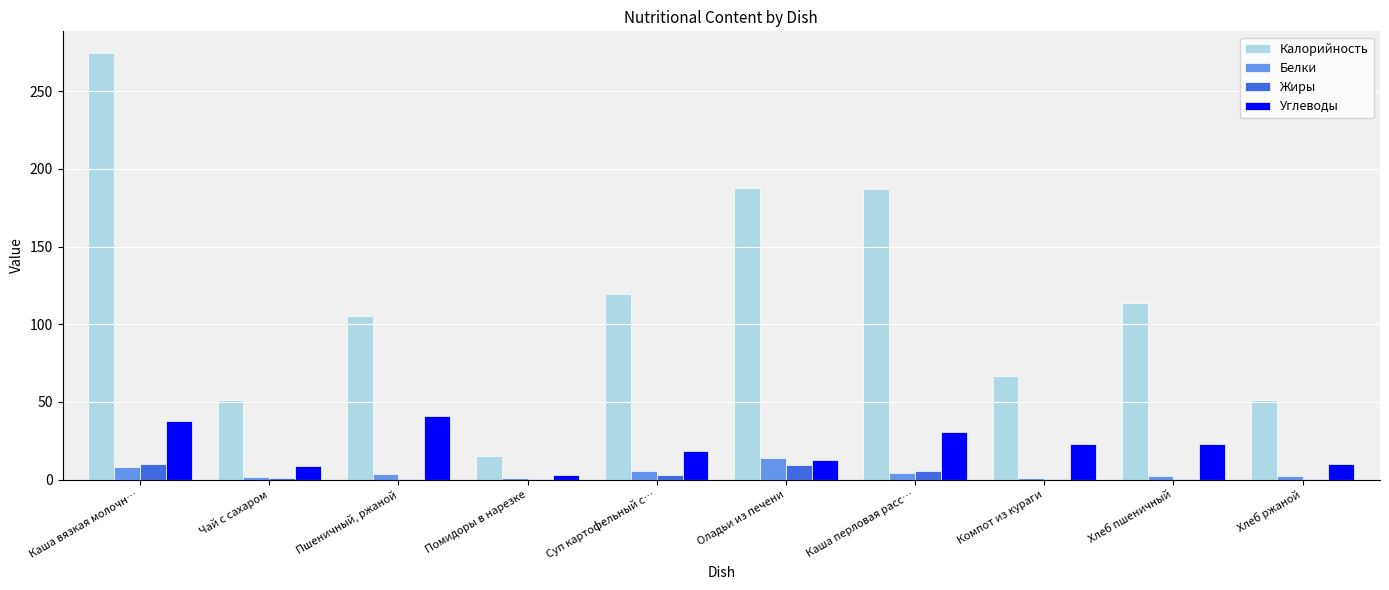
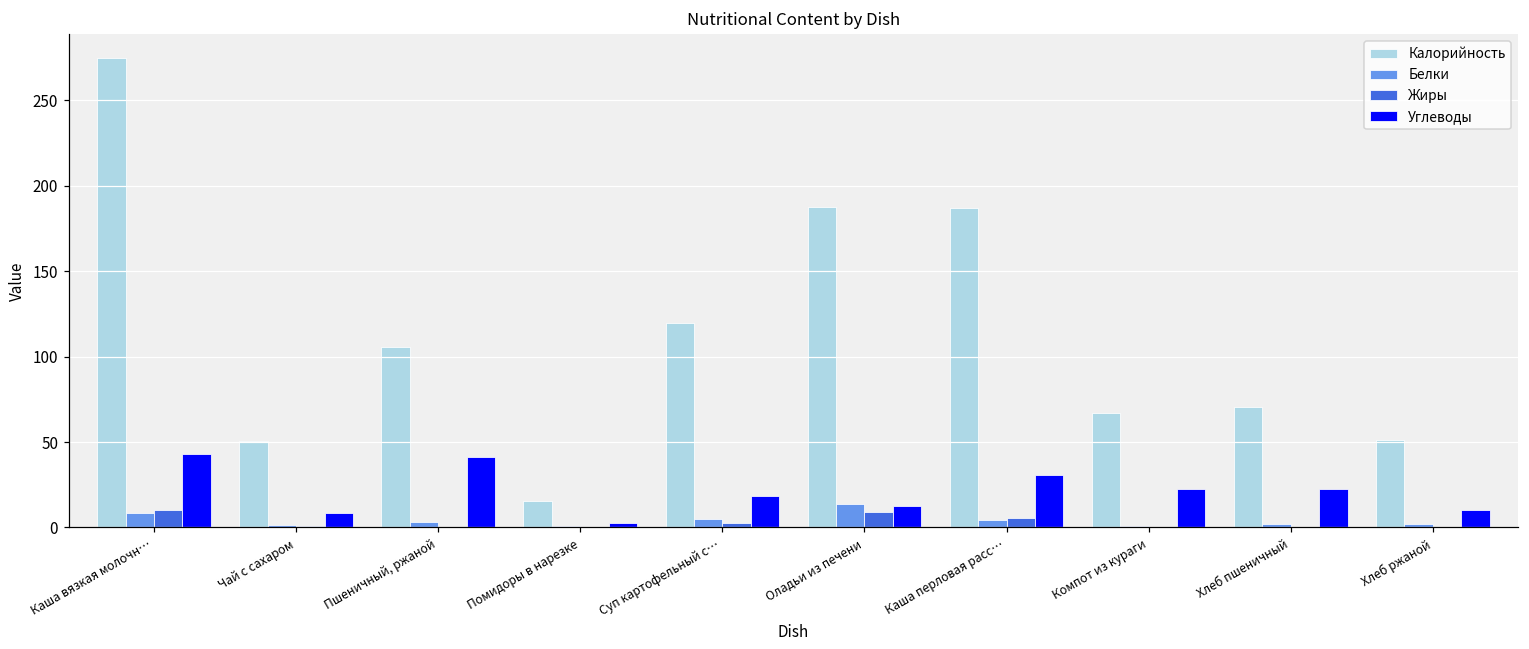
  {
    "Калорийность": {
      "Каша вязкая молочн…": 275,
      "Чай с сахаром": 51,
      "Пшеничный, ржаной": 106,
      "Помидоры в нарезке": 15,
      "Суп картофельный с…": 120,
      "Оладьи из печени": 188,
      "Каша перловая расс…": 187,
      "Компот из кураги": 67,
-     "Хлеб пшеничный": 114,
+     "Хлеб пшеничный": 70,
      "Хлеб ржаной": 51
    },
    "Углеводы": {
-     "Каша вязкая молочн…": 38,
+     "Каша вязкая молочн…": 43,
      "Чай с сахаром": 9,
      "Пшеничный, ржаной": 41,
      "Помидоры в нарезке": 3,
      "Суп картофельный с…": 19,
      "Оладьи из печени": 13,
      "Каша перловая расс…": 31,
      "Компот из кураги": 23,
      "Хлеб пшеничный": 23,
      "Хлеб ржаной": 10
    }
  }
